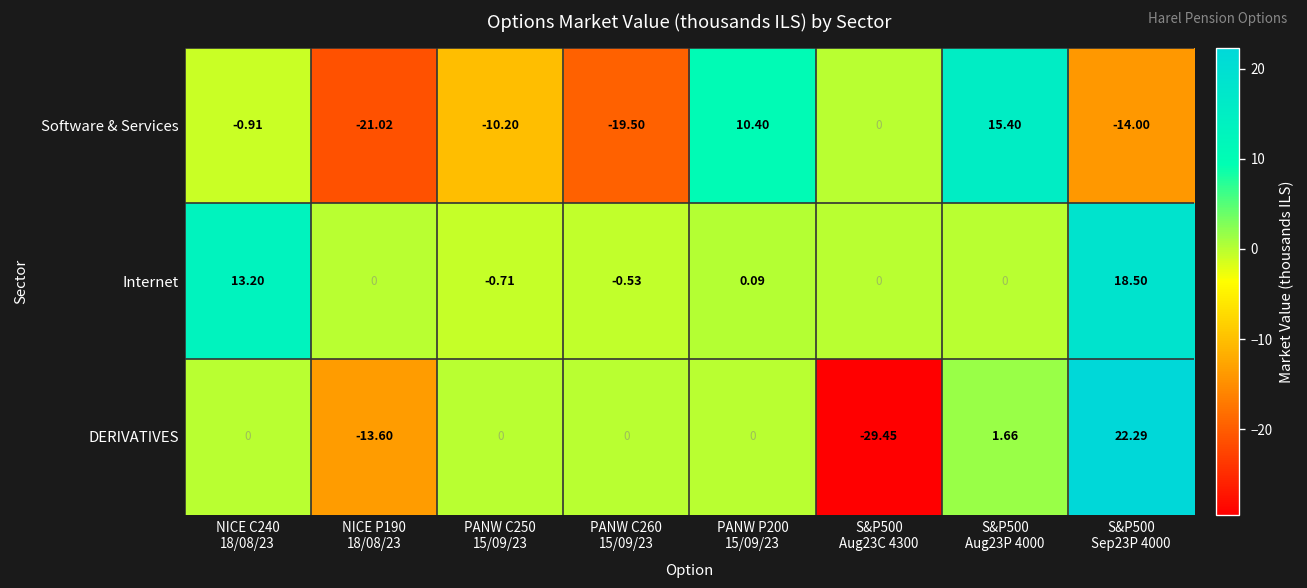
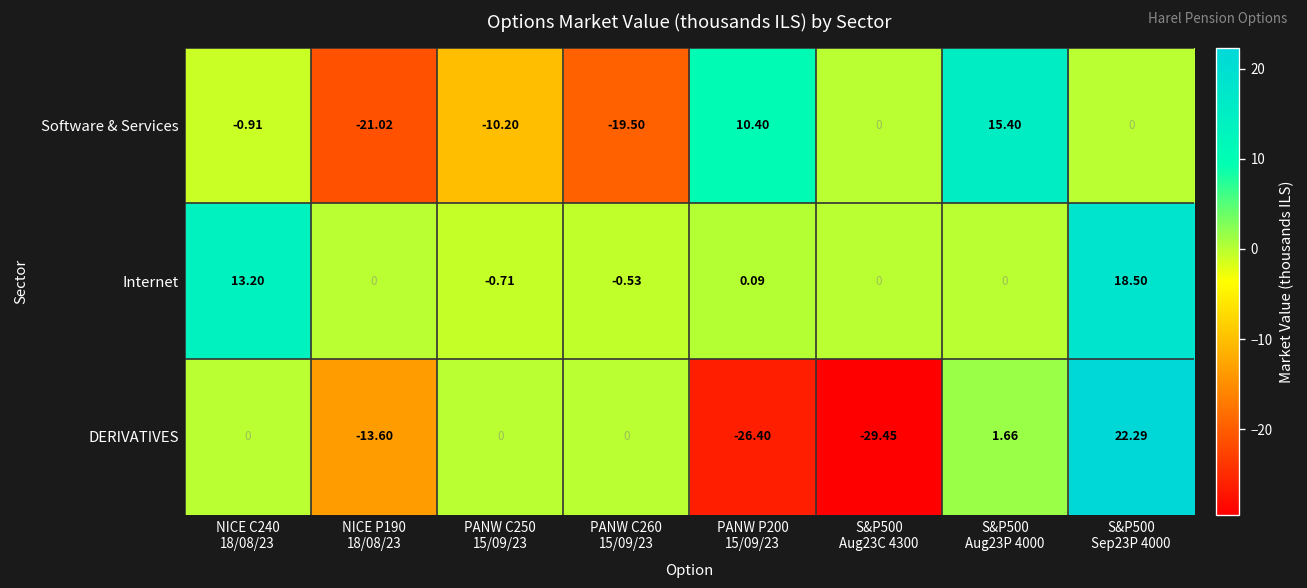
  {
    "Software & Services": {
      "NICE C240 18/08/23": -0.91,
      "NICE P190 18/08/23": -21.02,
      "PANW C250 15/09/23": -10.20,
      "PANW C260 15/09/23": -19.50,
      "PANW P200 15/09/23": 10.40,
      "S&P500 Aug23C 4300": 0,
      "S&P500 Aug23P 4000": 15.40,
-     "S&P500 Sep23P 4000": -14.00
+     "S&P500 Sep23P 4000": 0
    },
    "Internet": {
      "NICE C240 18/08/23": 13.20,
      "NICE P190 18/08/23": 0,
      "PANW C250 15/09/23": -0.71,
      "PANW C260 15/09/23": -0.53,
      "PANW P200 15/09/23": 0.09,
      "S&P500 Aug23C 4300": 0,
      "S&P500 Aug23P 4000": 0,
      "S&P500 Sep23P 4000": 18.50
    },
    "DERIVATIVES": {
      "NICE C240 18/08/23": 0,
      "NICE P190 18/08/23": -13.60,
      "PANW C250 15/09/23": 0,
      "PANW C260 15/09/23": 0,
-     "PANW P200 15/09/23": 0,
+     "PANW P200 15/09/23": -26.40,
      "S&P500 Aug23C 4300": -29.45,
      "S&P500 Aug23P 4000": 1.66,
      "S&P500 Sep23P 4000": 22.29
    }
  }
